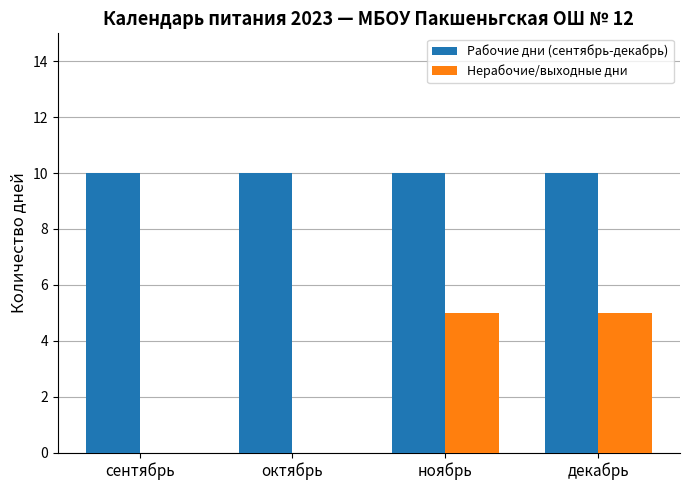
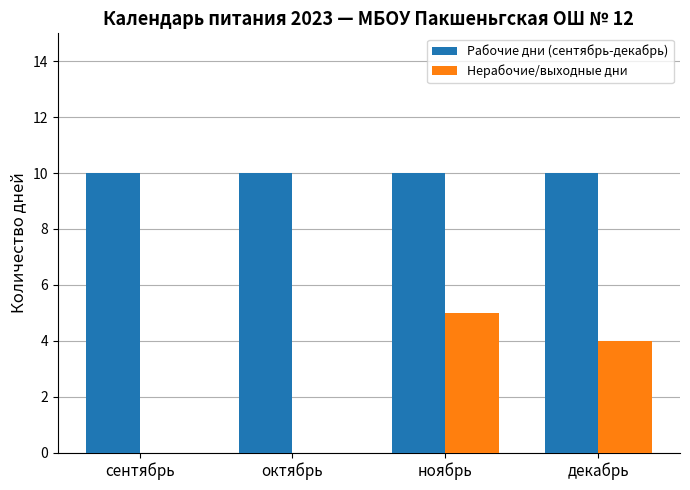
  {
    "Рабочие дни (сентябрь-декабрь)": {
      "сентябрь": 10,
      "октябрь": 10,
      "ноябрь": 10,
      "декабрь": 10
    },
    "Нерабочие/выходные дни": {
      "сентябрь": 0,
      "октябрь": 0,
      "ноябрь": 5,
-     "декабрь": 5
+     "декабрь": 4
    }
  }
